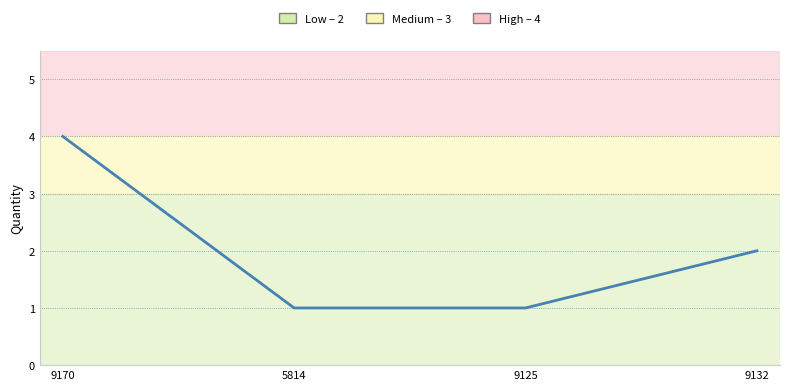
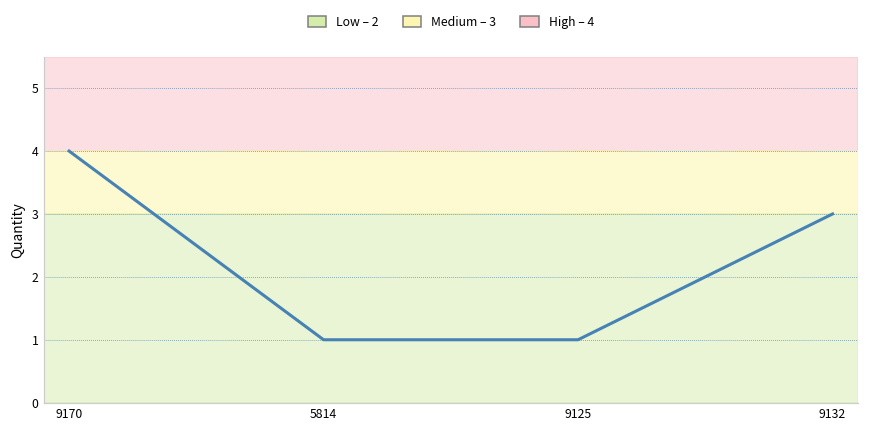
  {
    "9170": 4,
    "5814": 1,
    "9125": 1,
-   "9132": 2
+   "9132": 3
  }
